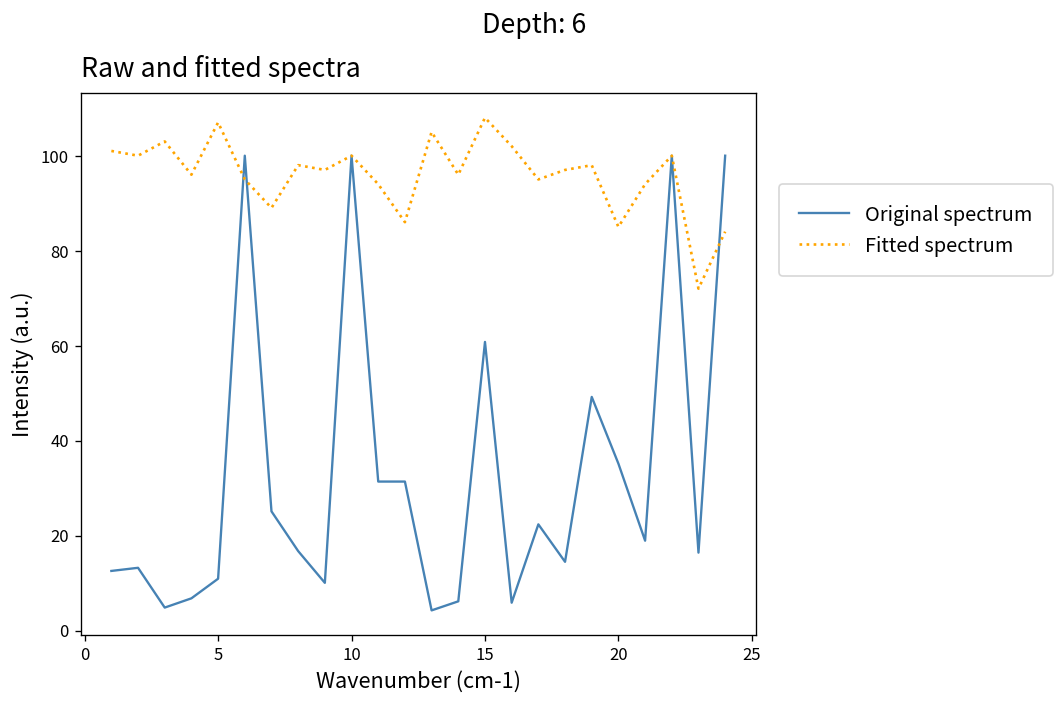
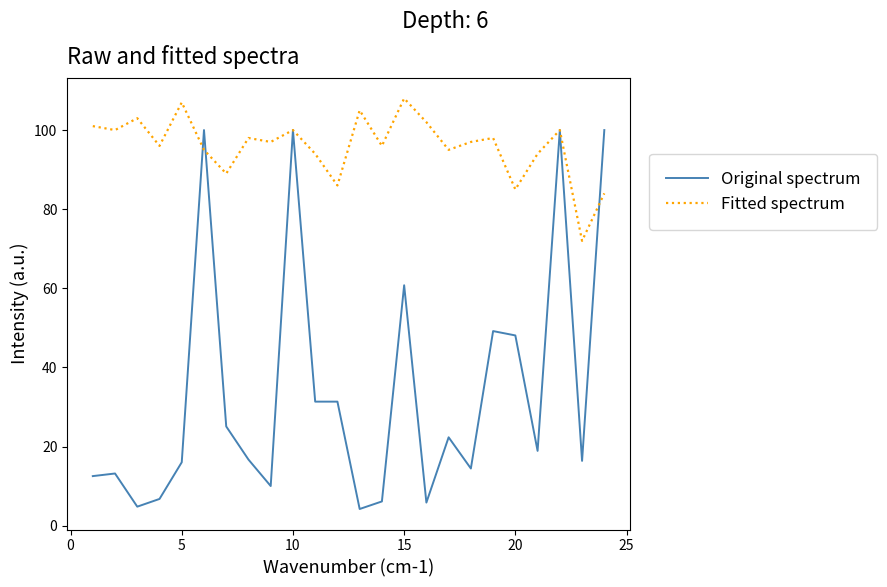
  {
    "Original spectrum": {
-     "5": 11,
+     "5": 16,
      "15": 61,
-     "20": 35
+     "20": 48
    },
    "Fitted spectrum": {
      "5": 107,
      "15": 108,
      "20": 85
    }
  }
